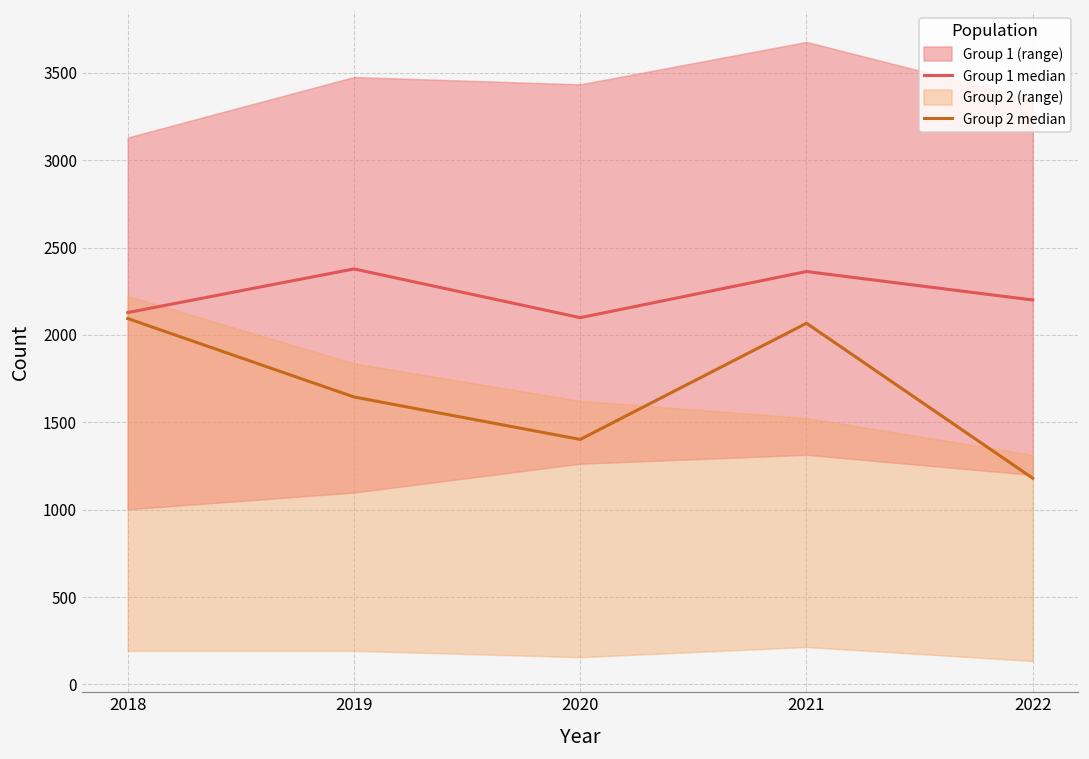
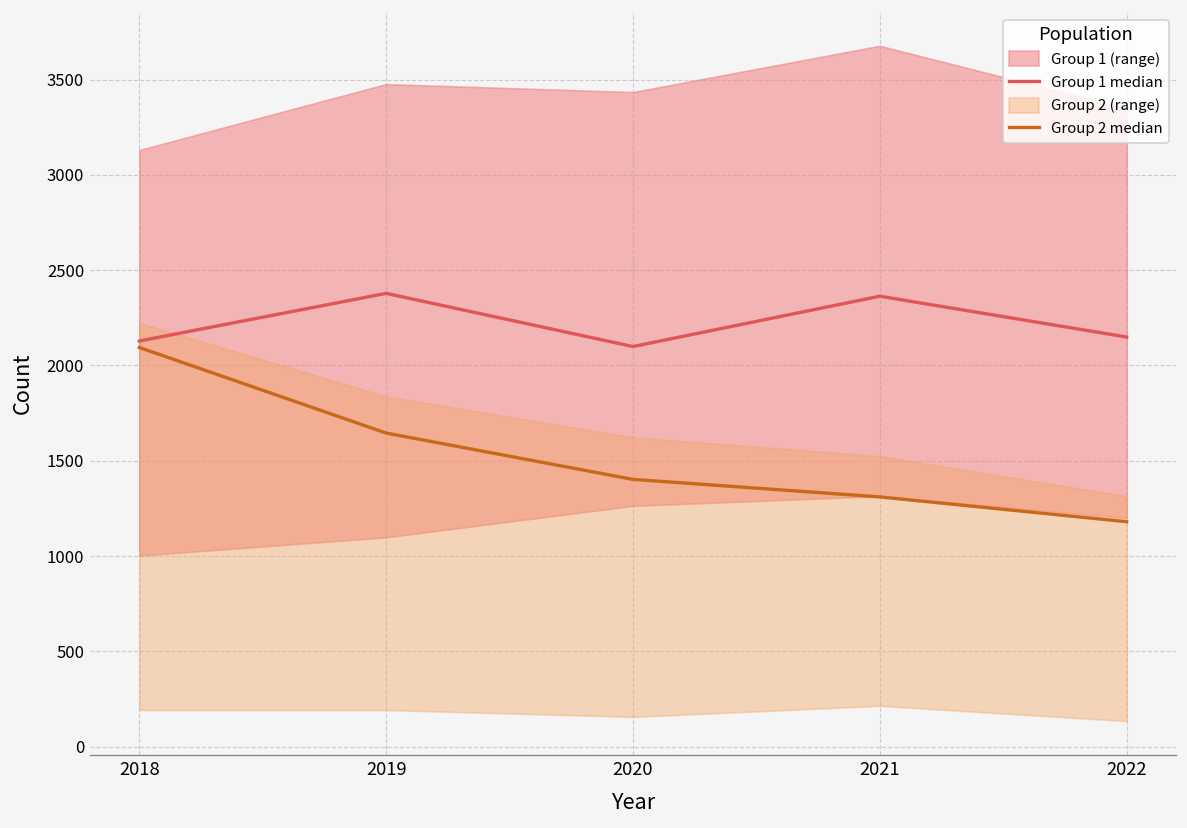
  {
    "Group 1 median": {
      "2018": 2130,
      "2019": 2380,
      "2020": 2100,
      "2021": 2360,
-     "2022": 2200
+     "2022": 2150
    },
    "Group 2 median": {
      "2018": 2090,
      "2019": 1650,
      "2020": 1400,
-     "2021": 2070,
+     "2021": 1310,
      "2022": 1180
    }
  }
